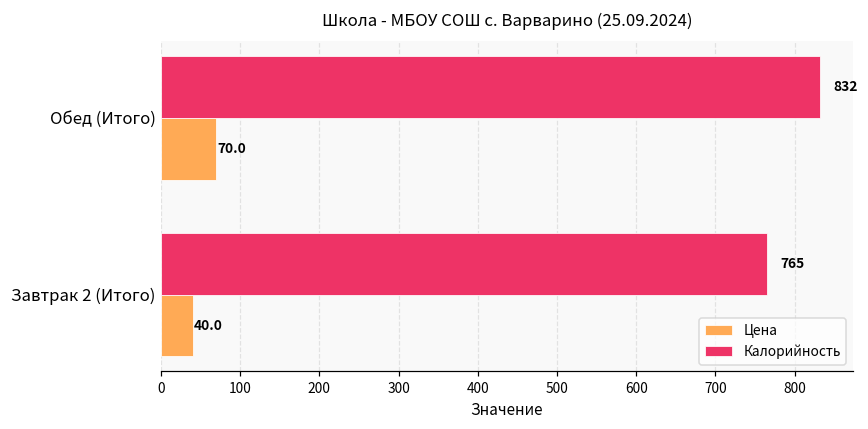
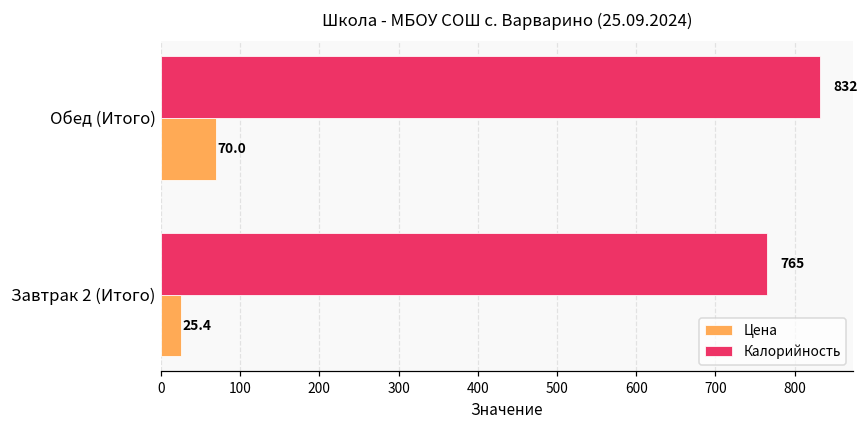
  {
    "Цена": {
      "Обед (Итого)": 70.0,
-     "Завтрак 2 (Итого)": 40.0
+     "Завтрак 2 (Итого)": 25.4
    },
    "Калорийность": {
      "Обед (Итого)": 832,
      "Завтрак 2 (Итого)": 765
    }
  }
